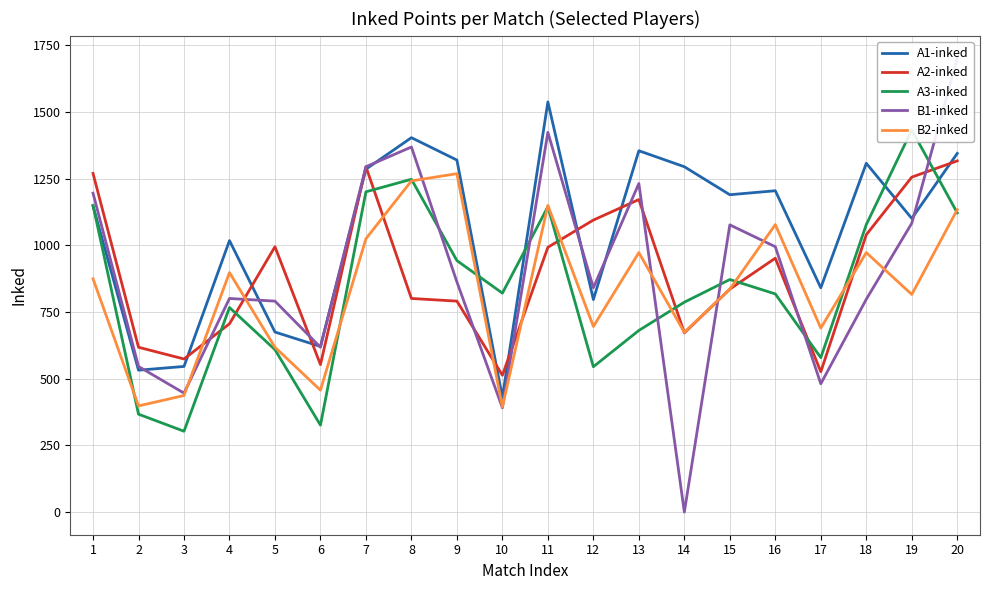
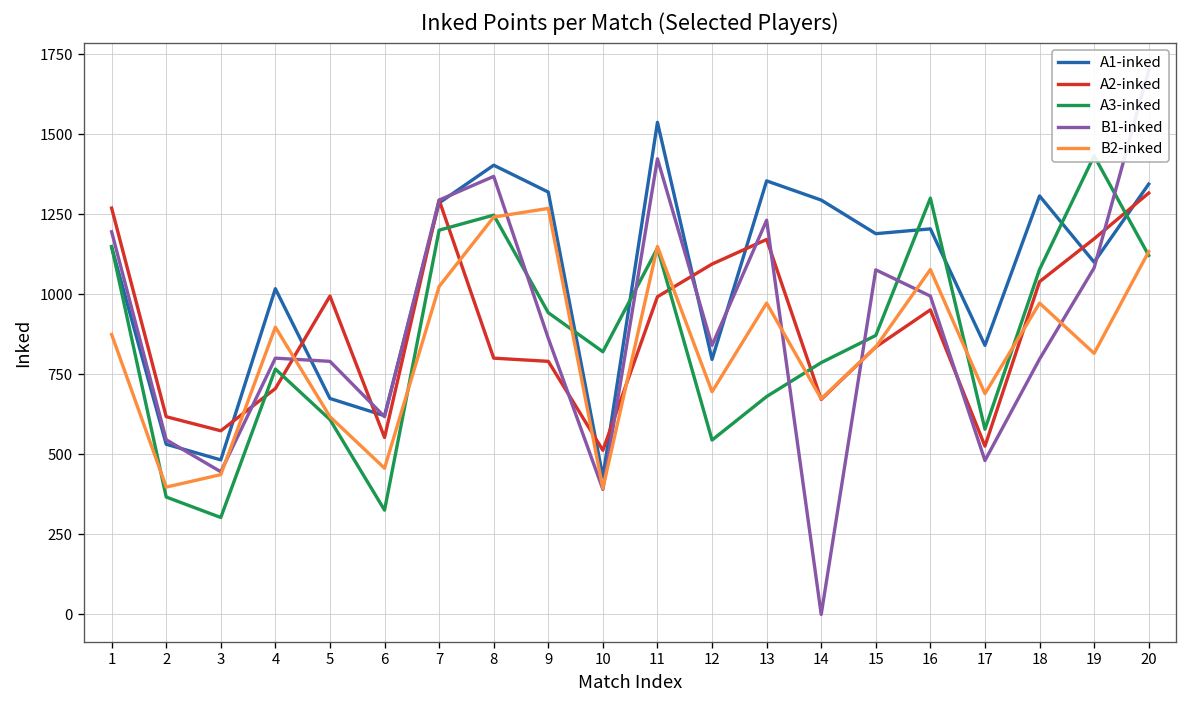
  {
    "A1-inked": {
      "2": 530,
-     "3": 550,
+     "3": 480,
      "4": 1020,
      "5": 680,
      "8": 1400,
      "9": 1320,
      "10": 430,
      "11": 1540,
      "12": 800,
      "13": 1360,
      "14": 1300,
      "15": 1190,
      "16": 1210,
      "17": 840,
      "18": 1310,
      "19": 1100,
      "20": 1350
    },
    "A2-inked": {
      "1": 1270,
      "2": 620,
      "3": 570,
      "4": 710,
      "5": 1000,
      "6": 550,
      "8": 800,
      "9": 790,
      "10": 510,
      "11": 990,
      "12": 1100,
      "13": 1170,
      "16": 950,
      "17": 530,
      "18": 1040,
-     "19": 1260,
+     "19": 1170,
      "20": 1320
    },
    "A3-inked": {
      "2": 370,
      "3": 300,
      "4": 770,
      "6": 330,
      "7": 1200,
      "9": 940,
      "10": 820,
      "12": 550,
      "13": 680,
      "14": 790,
      "15": 870,
-     "16": 820,
+     "16": 1300,
      "17": 580,
      "18": 1080,
      "20": 1120
    },
    "B1-inked": {
      "1": 1200,
      "2": 550,
      "4": 800,
      "5": 790,
      "8": 1370,
      "9": 860,
      "11": 1420,
      "12": 840,
      "13": 1230,
      "14": 0,
      "15": 1080,
      "16": 1000,
      "17": 480,
      "18": 800,
      "19": 1080
    },
    "B2-inked": {
      "1": 880,
      "2": 400,
      "4": 900,
      "6": 460,
      "7": 1030,
      "9": 1270,
      "12": 700,
      "13": 970,
      "16": 1080,
      "17": 690,
      "18": 970,
      "19": 820,
      "20": 1130
    }
  }
